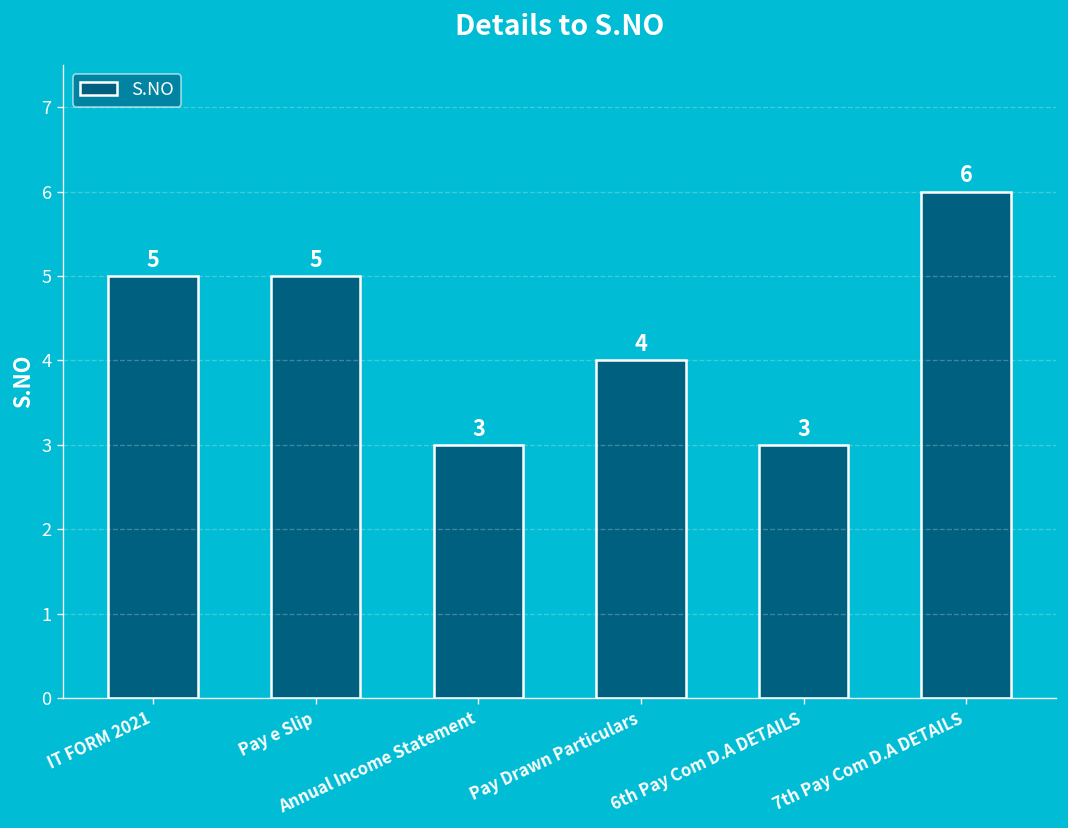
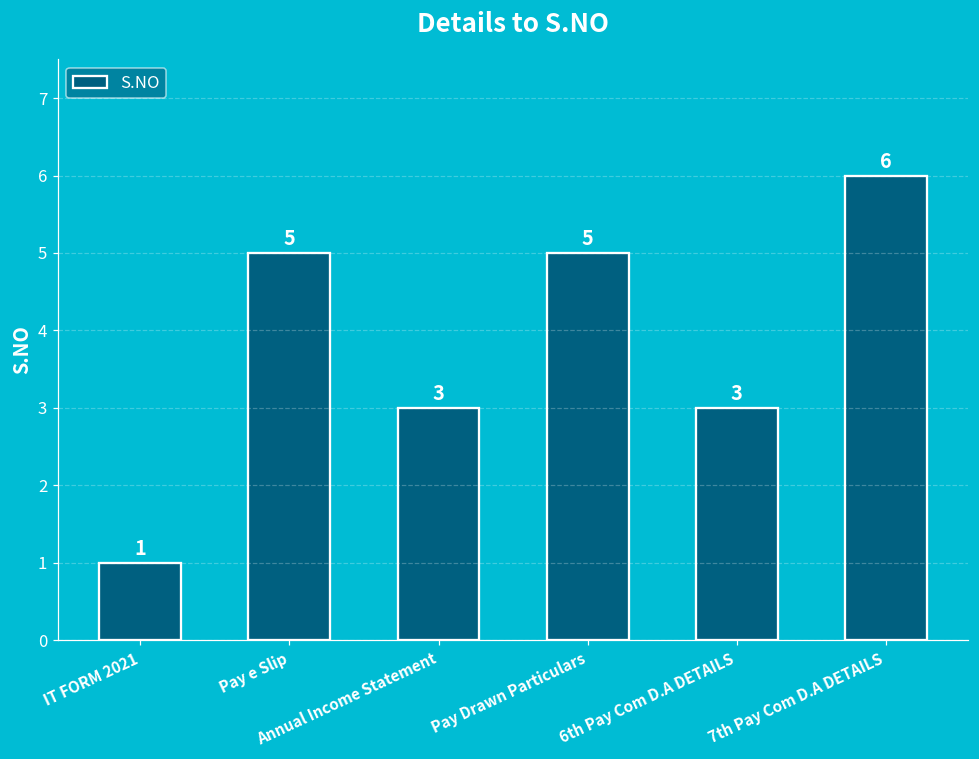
  {
-   "IT FORM 2021": 5,
+   "IT FORM 2021": 1,
    "Pay e Slip": 5,
    "Annual Income Statement": 3,
-   "Pay Drawn Particulars": 4,
+   "Pay Drawn Particulars": 5,
    "6th Pay Com D.A DETAILS": 3,
    "7th Pay Com D.A DETAILS": 6
  }
